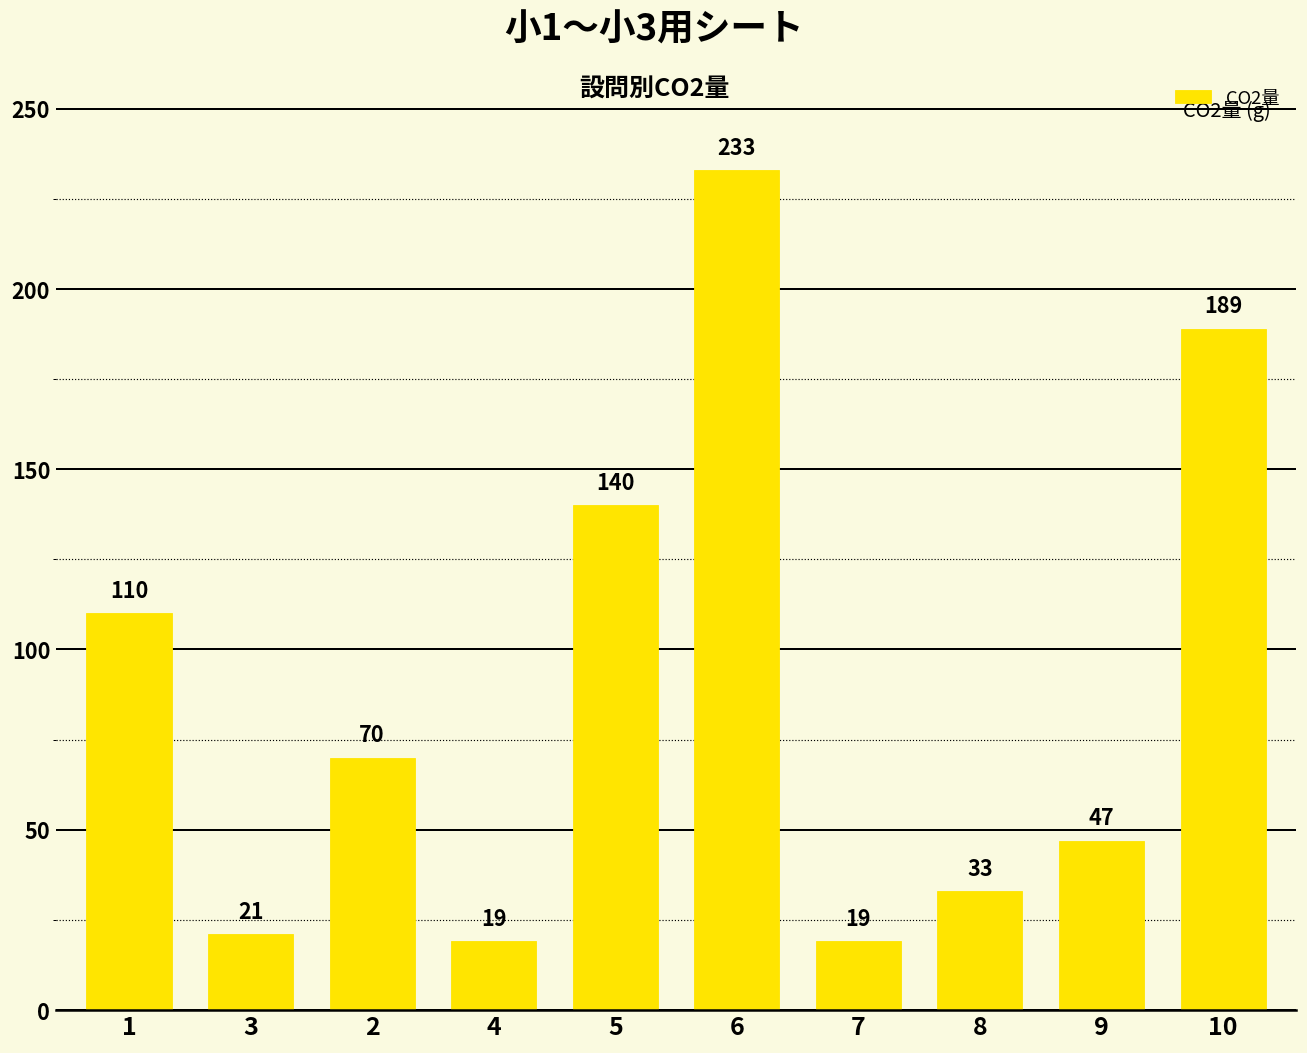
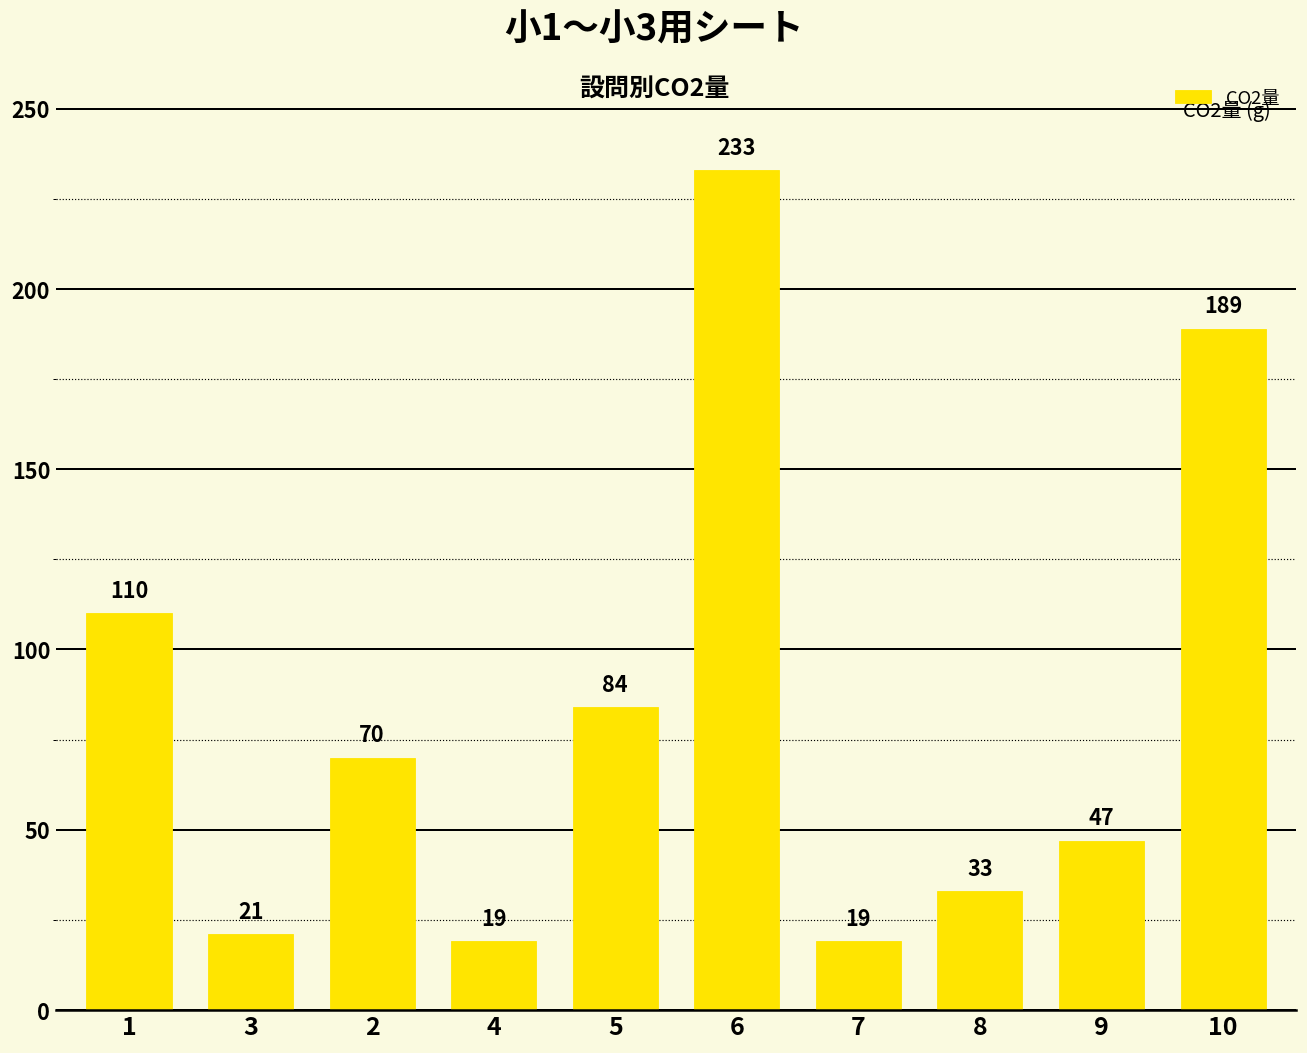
  {
    "1": 110,
    "3": 21,
    "2": 70,
    "4": 19,
-   "5": 140,
+   "5": 84,
    "6": 233,
    "7": 19,
    "8": 33,
    "9": 47,
    "10": 189
  }
